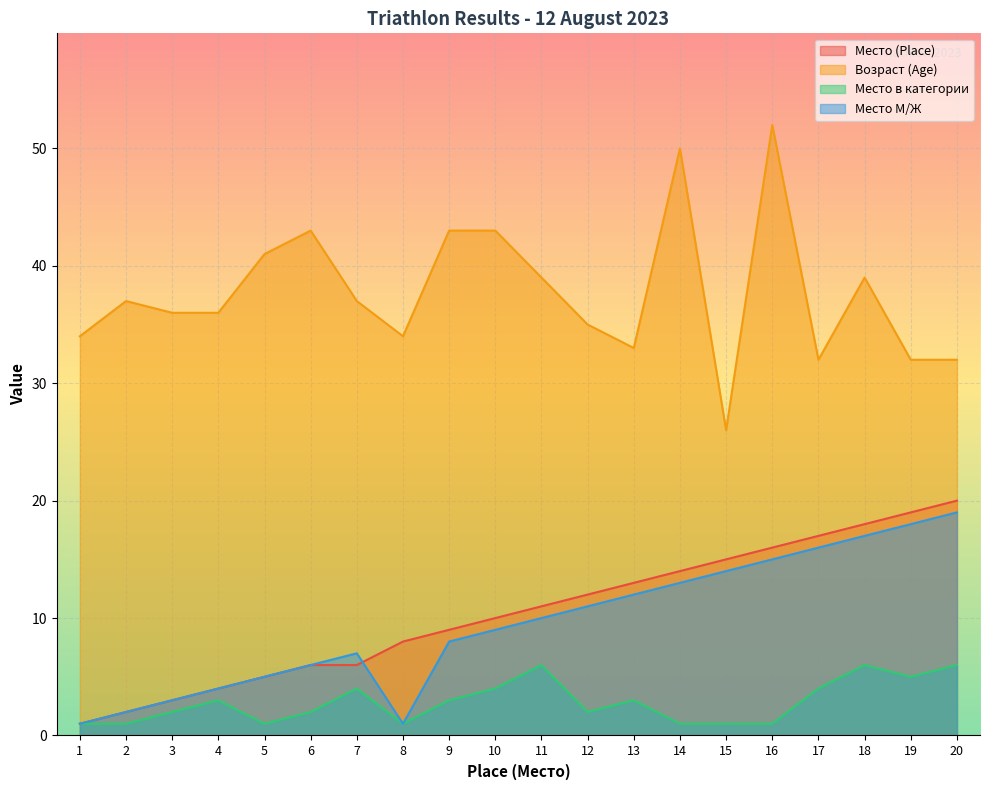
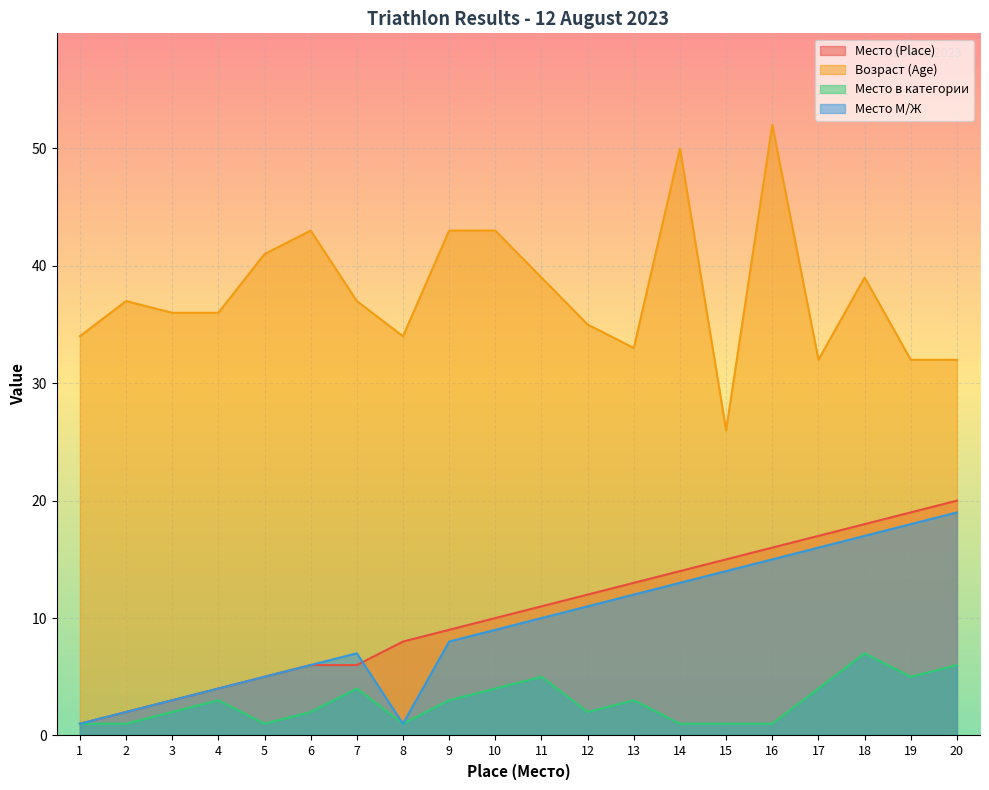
  {
    "Место (Place)": {
      "7": 6,
      "8": 8,
      "9": 9,
      "10": 10,
      "11": 11,
      "12": 12,
      "13": 13,
      "14": 14,
      "15": 15,
      "16": 16,
      "17": 17,
      "18": 18,
      "19": 19,
      "20": 20
    },
    "Возраст (Age)": {
      "1": 34,
      "2": 37,
      "3": 36,
      "4": 36,
      "5": 41,
      "6": 43,
      "7": 37,
      "8": 34,
      "9": 43,
      "10": 43,
      "11": 39,
      "12": 35,
      "13": 33,
      "14": 50,
      "15": 26,
      "16": 52,
      "17": 32,
      "18": 39,
      "19": 32,
      "20": 32
    },
    "Место в категории": {
      "2": 1,
      "3": 2,
      "4": 3,
      "5": 1,
      "6": 2,
      "7": 4,
      "9": 3,
      "10": 4,
-     "11": 6,
+     "11": 5,
      "12": 2,
      "13": 3,
      "14": 1,
      "15": 1,
      "16": 1,
      "17": 4,
-     "18": 6,
+     "18": 7,
      "19": 5,
      "20": 6
    },
    "Место М/Ж": {
      "7": 7,
      "9": 8,
      "10": 9,
      "11": 10,
      "12": 11,
      "13": 12,
      "14": 13,
      "15": 14,
      "16": 15,
      "17": 16,
      "18": 17,
      "19": 18,
      "20": 19
    }
  }
